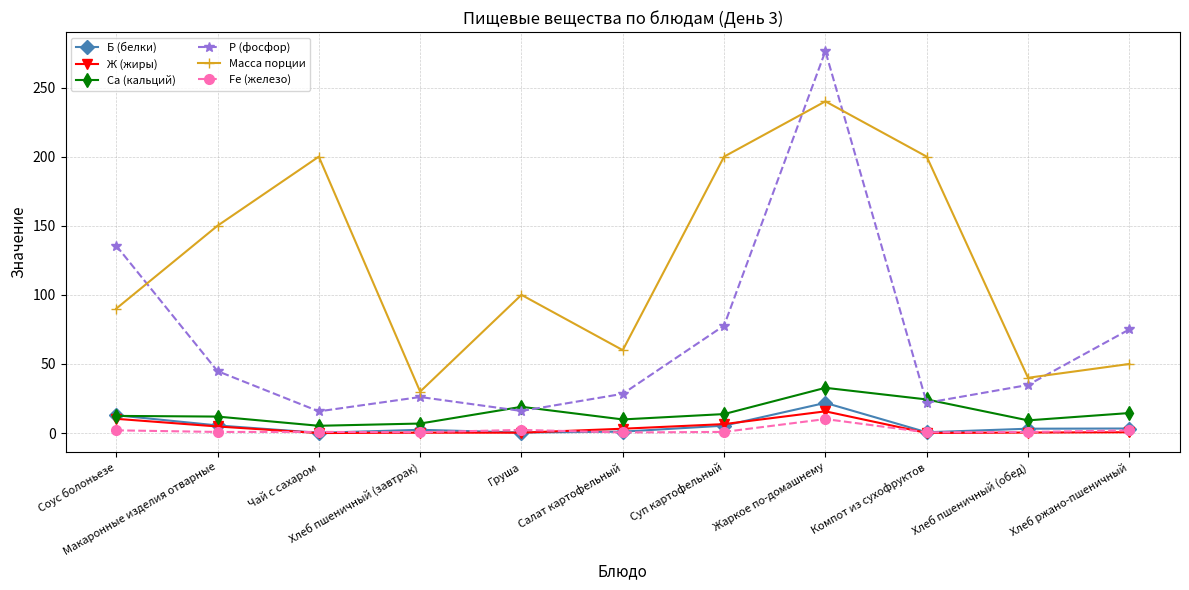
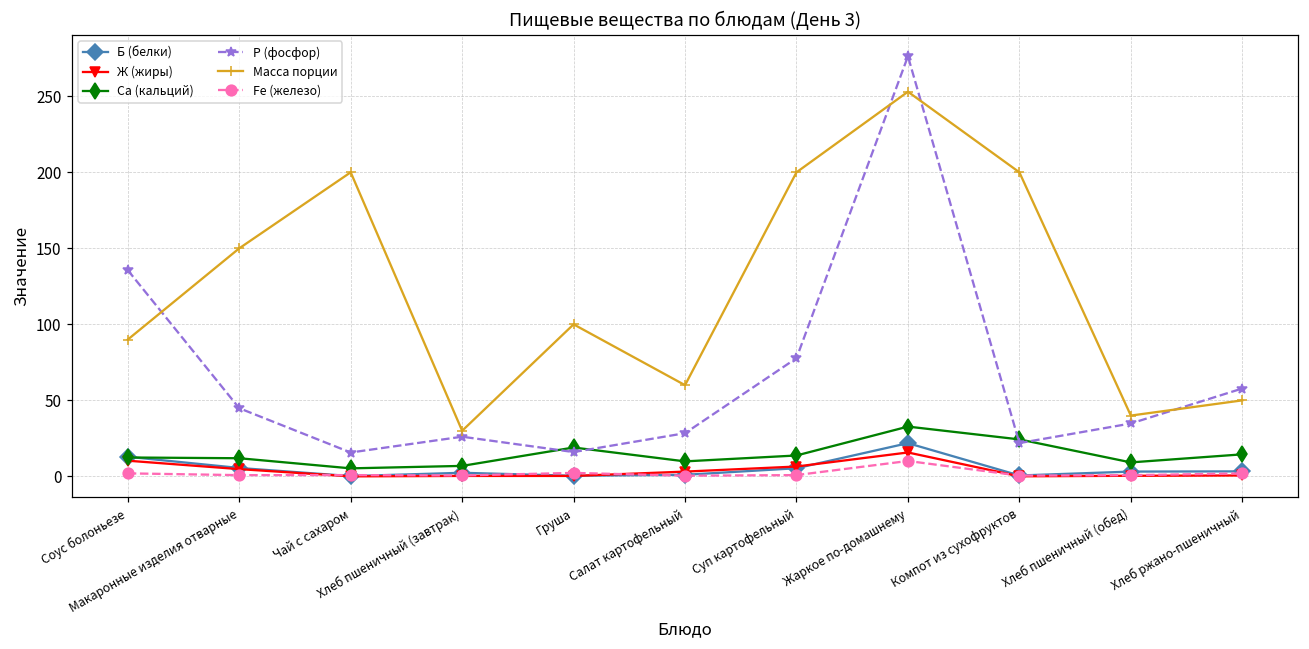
  {
    "Б (белки)": {
      "Жаркое по-домашнему": 22,
      "Хлеб пшеничный (обед)": 3
    },
    "Ж (жиры)": {
      "Соус болоньезе": 10,
      "Салат картофельный": 3,
      "Жаркое по-домашнему": 16
    },
    "Са (кальций)": {
      "Макаронные изделия отварные": 12,
      "Чай с сахаром": 5,
      "Хлеб пшеничный (завтрак)": 7,
      "Груша": 19,
      "Салат картофельный": 10,
      "Суп картофельный": 14,
      "Жаркое по-домашнему": 33,
      "Компот из сухофруктов": 24,
      "Хлеб пшеничный (обед)": 9,
      "Хлеб ржано-пшеничный": 15
    },
    "Р (фосфор)": {
      "Соус болоньезе": 136,
      "Макаронные изделия отварные": 45,
      "Чай с сахаром": 16,
      "Хлеб пшеничный (завтрак)": 26,
      "Груша": 16,
      "Салат картофельный": 28,
      "Суп картофельный": 78,
      "Жаркое по-домашнему": 276,
      "Компот из сухофруктов": 22,
      "Хлеб пшеничный (обед)": 35,
-     "Хлеб ржано-пшеничный": 75
+     "Хлеб ржано-пшеничный": 58
    },
    "Масса порции": {
      "Соус болоньезе": 90,
      "Макаронные изделия отварные": 150,
      "Чай с сахаром": 200,
      "Хлеб пшеничный (завтрак)": 30,
      "Груша": 100,
      "Салат картофельный": 60,
      "Суп картофельный": 200,
-     "Жаркое по-домашнему": 240,
+     "Жаркое по-домашнему": 253,
      "Компот из сухофруктов": 200,
      "Хлеб пшеничный (обед)": 40,
      "Хлеб ржано-пшеничный": 50
    },
    "Fe (железо)": {
      "Соус болоньезе": 2,
      "Макаронные изделия отварные": 1,
      "Груша": 2,
      "Суп картофельный": 1,
      "Жаркое по-домашнему": 10
    }
  }
